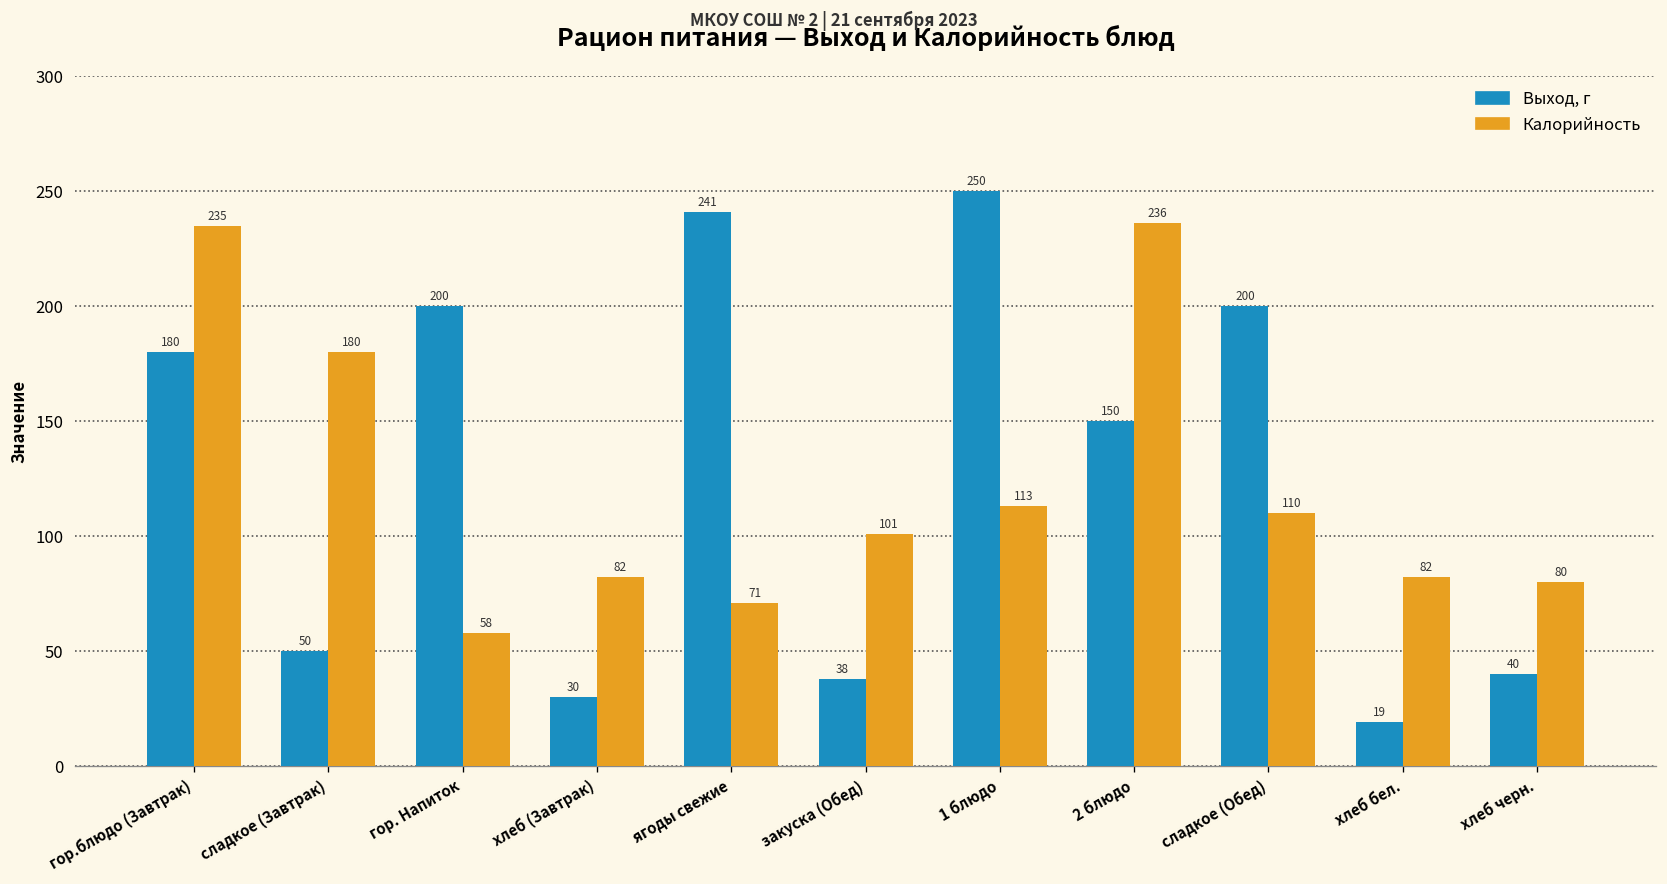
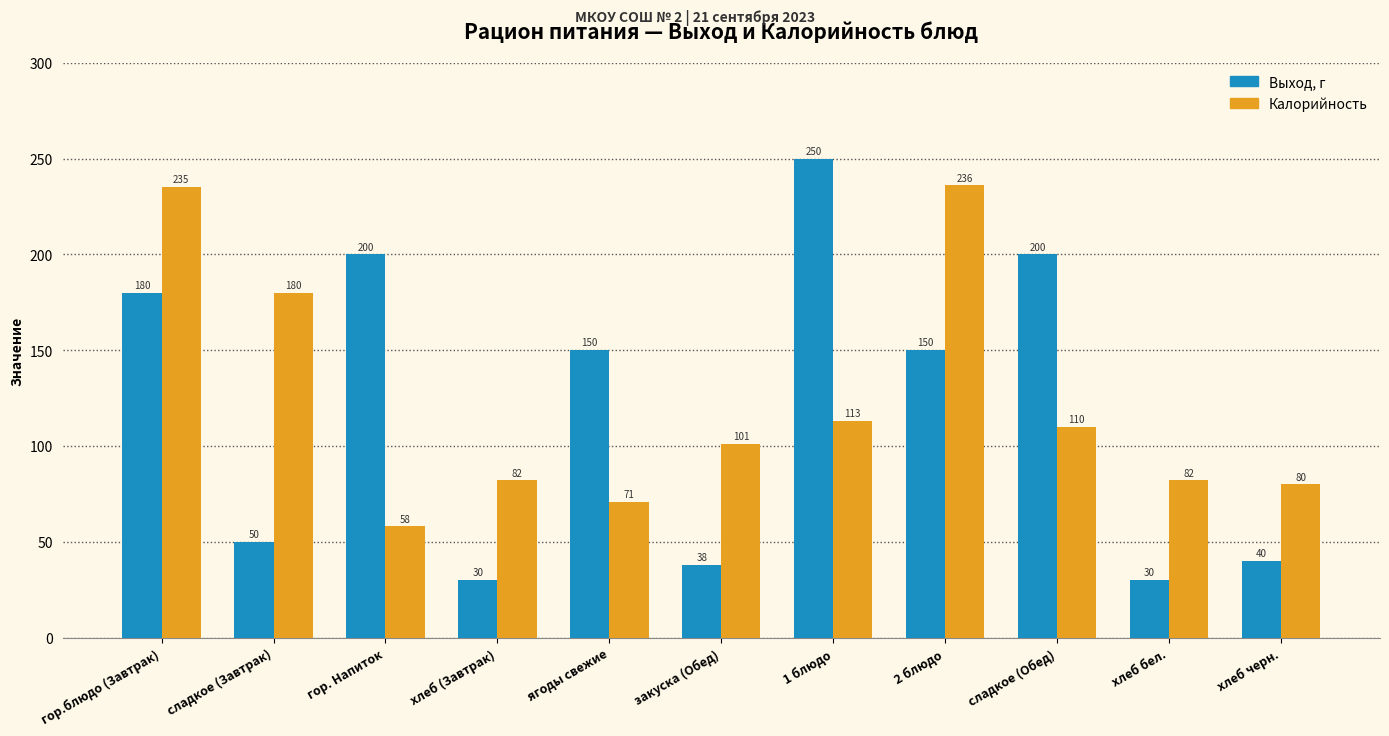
  {
    "Выход, г": {
      "гор.блюдо (Завтрак)": 180,
      "сладкое (Завтрак)": 50,
      "гор. Напиток": 200,
      "хлеб (Завтрак)": 30,
-     "ягоды свежие": 241,
+     "ягоды свежие": 150,
      "закуска (Обед)": 38,
      "1 блюдо": 250,
      "2 блюдо": 150,
      "сладкое (Обед)": 200,
-     "хлеб бел.": 19,
+     "хлеб бел.": 30,
      "хлеб черн.": 40
    },
    "Калорийность": {
      "гор.блюдо (Завтрак)": 235,
      "сладкое (Завтрак)": 180,
      "гор. Напиток": 58,
      "хлеб (Завтрак)": 82,
      "ягоды свежие": 71,
      "закуска (Обед)": 101,
      "1 блюдо": 113,
      "2 блюдо": 236,
      "сладкое (Обед)": 110,
      "хлеб бел.": 82,
      "хлеб черн.": 80
    }
  }
